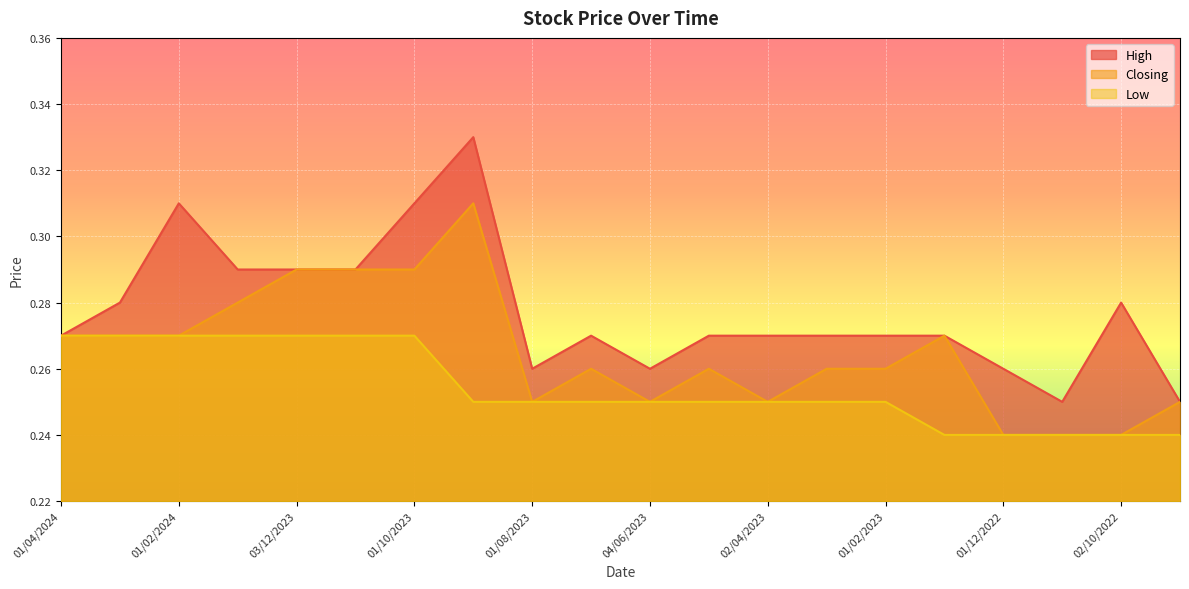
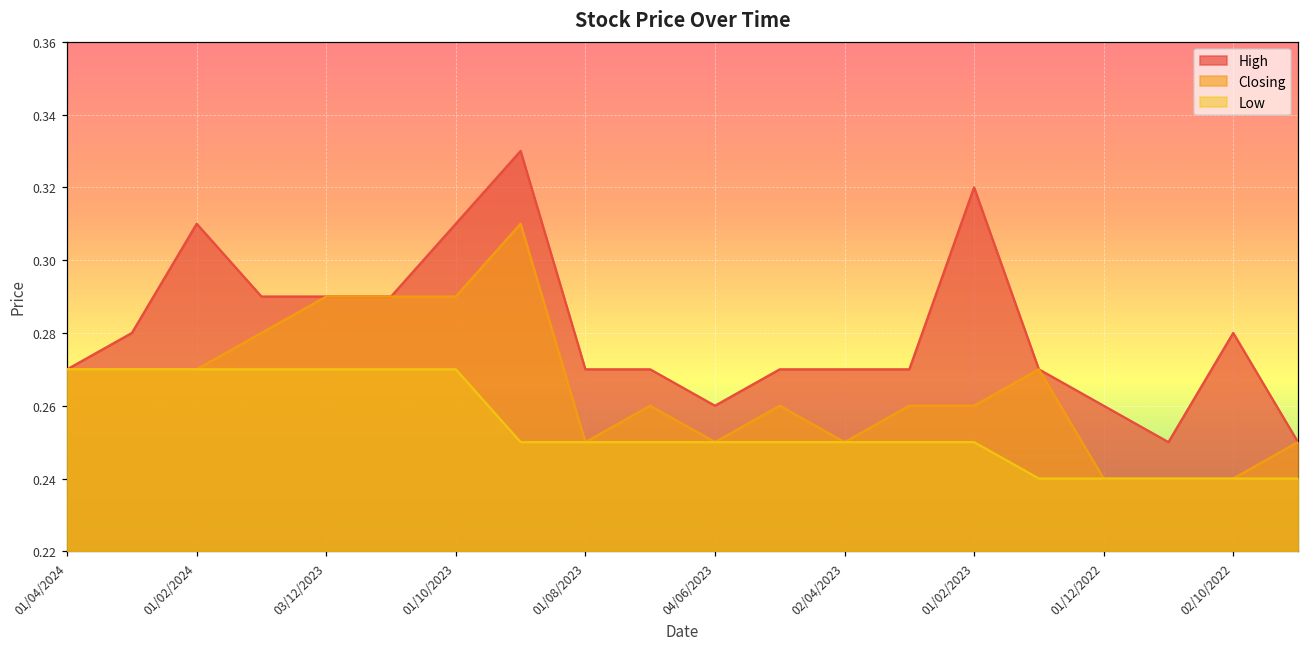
  {
    "High": {
      "01/02/2024": 0.31,
      "01/10/2023": 0.31,
-     "01/08/2023": 0.26,
+     "01/08/2023": 0.27,
      "04/06/2023": 0.26,
      "02/04/2023": 0.27,
-     "01/02/2023": 0.27,
+     "01/02/2023": 0.32,
      "01/12/2022": 0.26,
      "02/10/2022": 0.28
    }
  }
